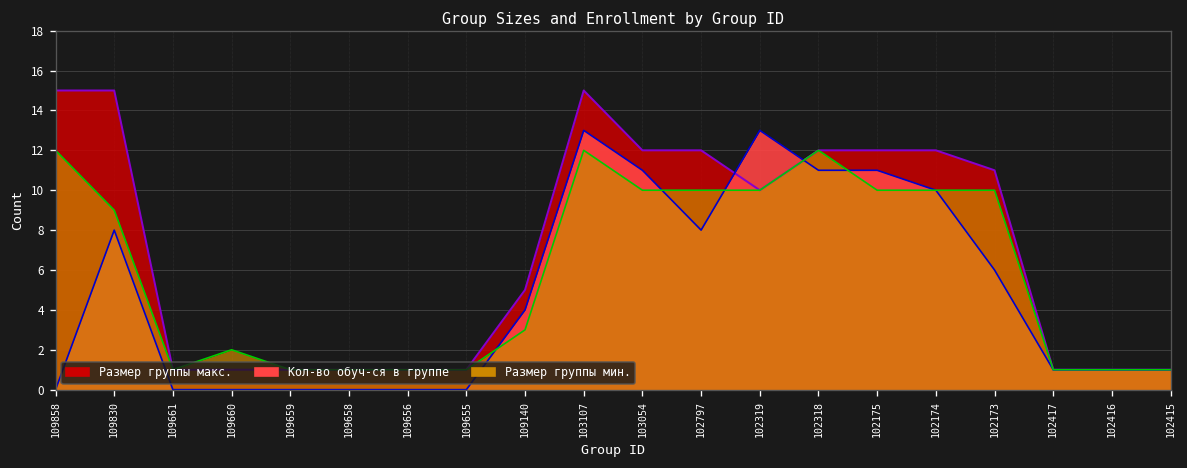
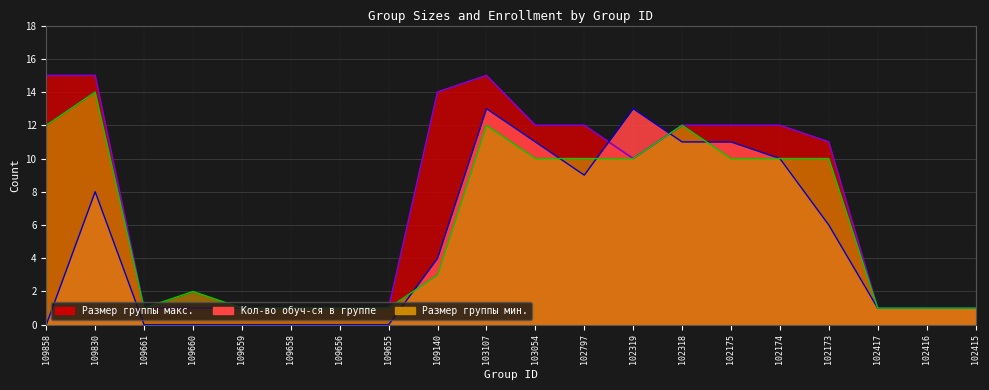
  {
    "Размер группы макс.": {
      "109858": 15,
      "109830": 15,
-     "109140": 5,
+     "109140": 14,
      "103107": 15,
      "103054": 12,
      "102797": 12,
      "102175": 12,
      "102174": 12,
      "102173": 11
    },
    "Кол-во обуч-ся в группе": {
      "109858": 0,
      "109830": 8,
      "109661": 0,
      "109660": 0,
      "109659": 0,
      "109658": 0,
      "109656": 0,
      "109655": 0,
      "109140": 4,
      "103107": 13,
      "103054": 11,
-     "102797": 8,
+     "102797": 9,
      "102319": 13,
      "102318": 11,
      "102175": 11,
      "102173": 6
    },
    "Размер группы мин.": {
      "109858": 12,
-     "109830": 9,
+     "109830": 14,
      "109660": 2,
      "109140": 3,
      "103107": 12,
      "103054": 10,
      "102797": 10,
      "102175": 10,
      "102173": 10
    }
  }
